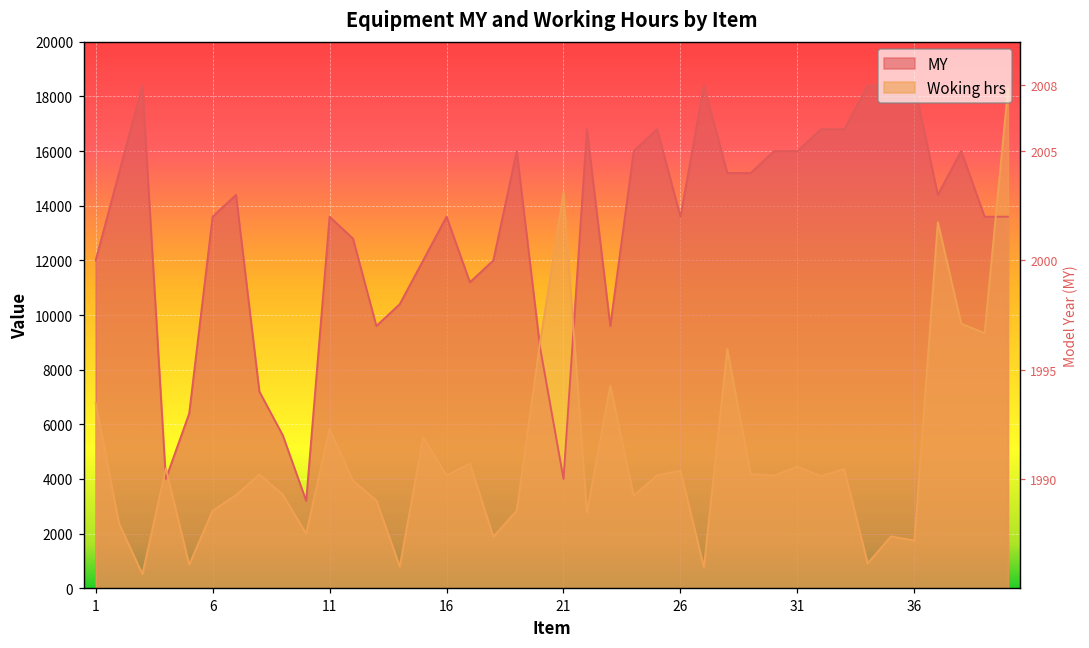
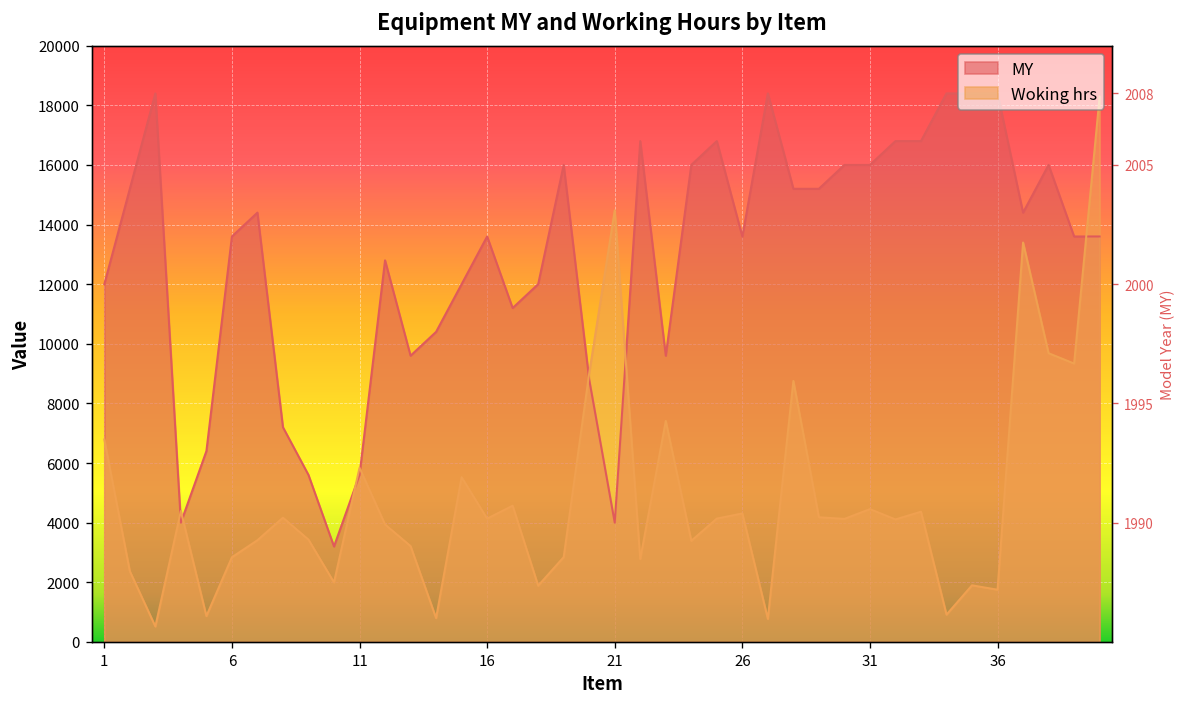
  {
    "MY": {
      "1": 12000,
      "6": 13600,
-     "11": 13600,
+     "11": 5600,
      "16": 13600,
      "21": 4000,
      "26": 13600,
      "31": 16000
    },
    "Woking hrs": {
      "1": 6800,
      "6": 2800,
      "11": 5800,
      "16": 4100,
      "21": 14500,
      "26": 4300,
      "31": 4500,
      "36": 1800
    }
  }
